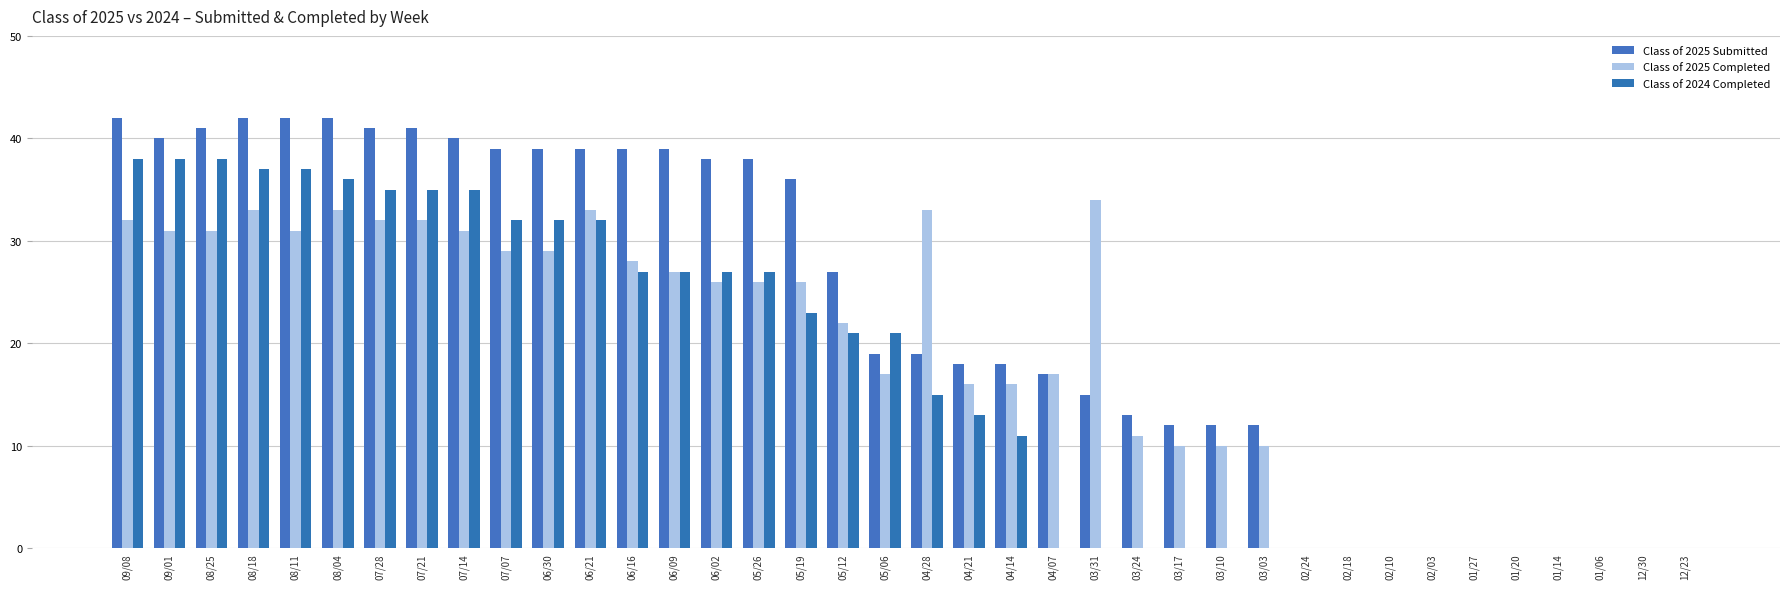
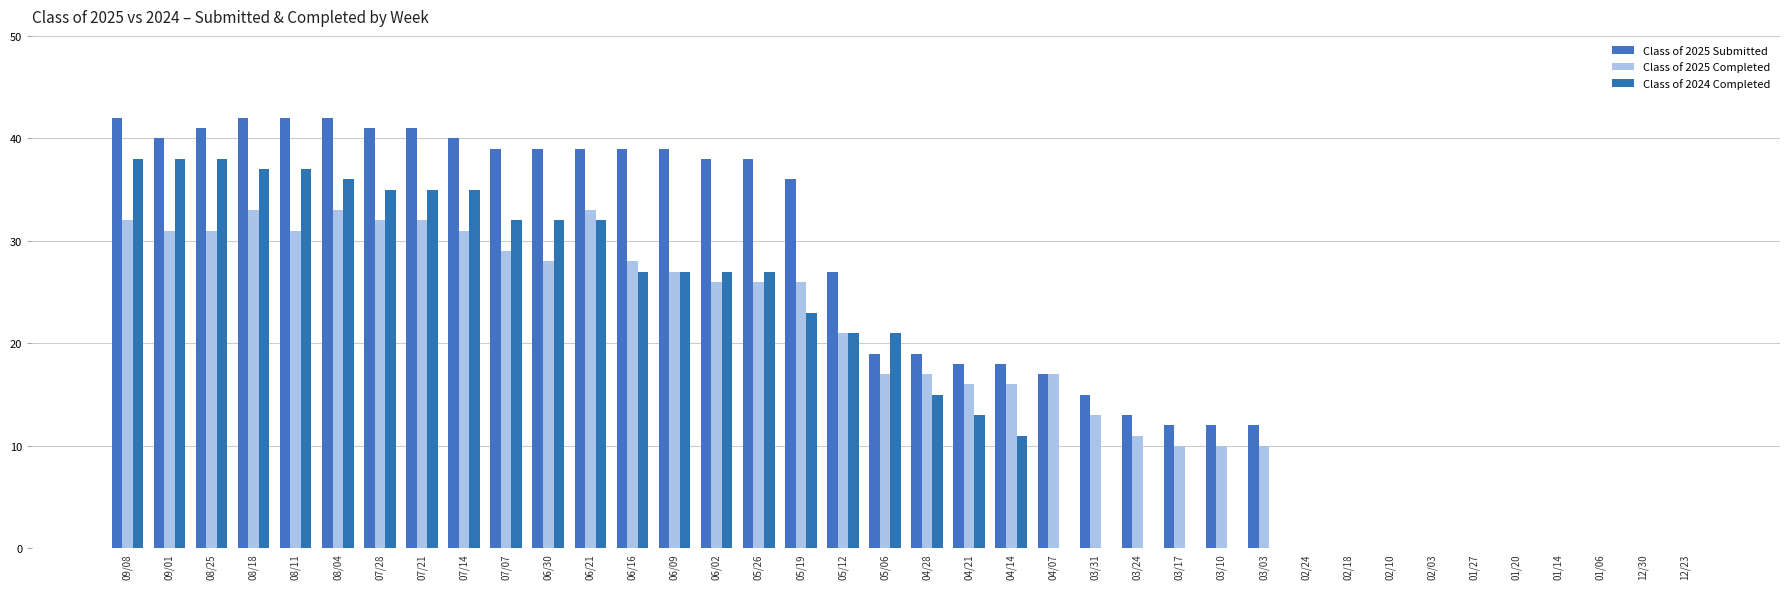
  {
    "Class of 2025 Completed": {
      "09/08": 32,
      "09/01": 31,
      "08/25": 31,
      "08/18": 33,
      "08/11": 31,
      "08/04": 33,
      "07/28": 32,
      "07/21": 32,
      "07/14": 31,
      "07/07": 29,
-     "06/30": 29,
+     "06/30": 28,
      "06/21": 33,
      "06/16": 28,
      "06/09": 27,
      "06/02": 26,
      "05/26": 26,
      "05/19": 26,
-     "05/12": 22,
+     "05/12": 21,
      "05/06": 17,
-     "04/28": 33,
+     "04/28": 17,
      "04/21": 16,
      "04/14": 16,
      "04/07": 17,
-     "03/31": 34,
+     "03/31": 13,
      "03/24": 11,
      "03/17": 10,
      "03/10": 10,
      "03/03": 10,
      "02/24": 0,
      "02/18": 0,
      "02/10": 0,
      "02/03": 0,
      "01/27": 0,
      "01/20": 0,
      "01/14": 0,
      "01/06": 0,
      "12/30": 0,
      "12/23": 0
    }
  }
